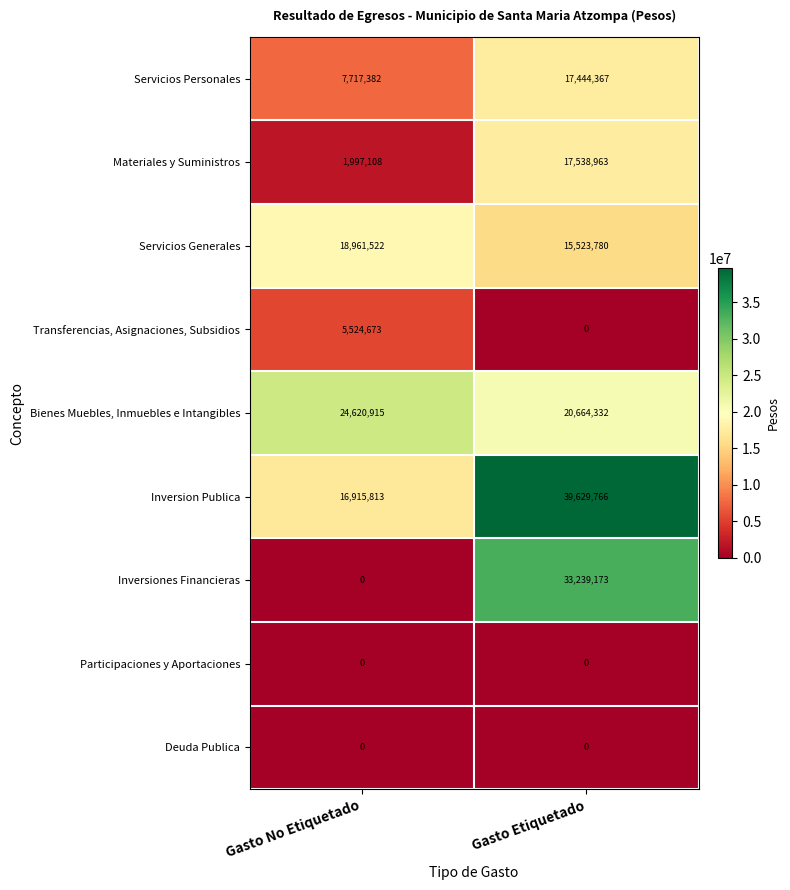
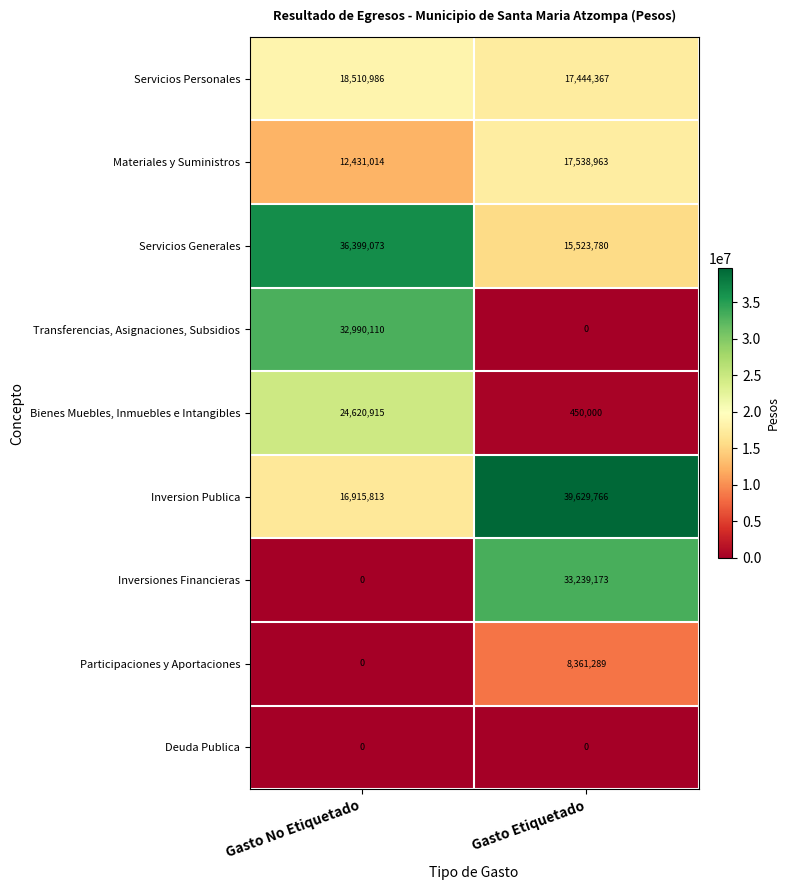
  {
    "Servicios Personales": {
-     "Gasto No Etiquetado": "7,717,382",
+     "Gasto No Etiquetado": "18,510,986",
      "Gasto Etiquetado": "17,444,367"
    },
    "Materiales y Suministros": {
-     "Gasto No Etiquetado": "1,997,108",
+     "Gasto No Etiquetado": "12,431,014",
      "Gasto Etiquetado": "17,538,963"
    },
    "Servicios Generales": {
-     "Gasto No Etiquetado": "18,961,522",
+     "Gasto No Etiquetado": "36,399,073",
      "Gasto Etiquetado": "15,523,780"
    },
    "Transferencias, Asignaciones, Subsidios": {
-     "Gasto No Etiquetado": "5,524,673",
+     "Gasto No Etiquetado": "32,990,110",
      "Gasto Etiquetado": "0"
    },
    "Bienes Muebles, Inmuebles e Intangibles": {
      "Gasto No Etiquetado": "24,620,915",
-     "Gasto Etiquetado": "20,664,332"
+     "Gasto Etiquetado": "450,000"
    },
    "Inversion Publica": {
      "Gasto No Etiquetado": "16,915,813",
      "Gasto Etiquetado": "39,629,766"
    },
    "Inversiones Financieras": {
      "Gasto No Etiquetado": "0",
      "Gasto Etiquetado": "33,239,173"
    },
    "Participaciones y Aportaciones": {
      "Gasto No Etiquetado": "0",
-     "Gasto Etiquetado": "0"
+     "Gasto Etiquetado": "8,361,289"
    },
    "Deuda Publica": {
      "Gasto No Etiquetado": "0",
      "Gasto Etiquetado": "0"
    }
  }
